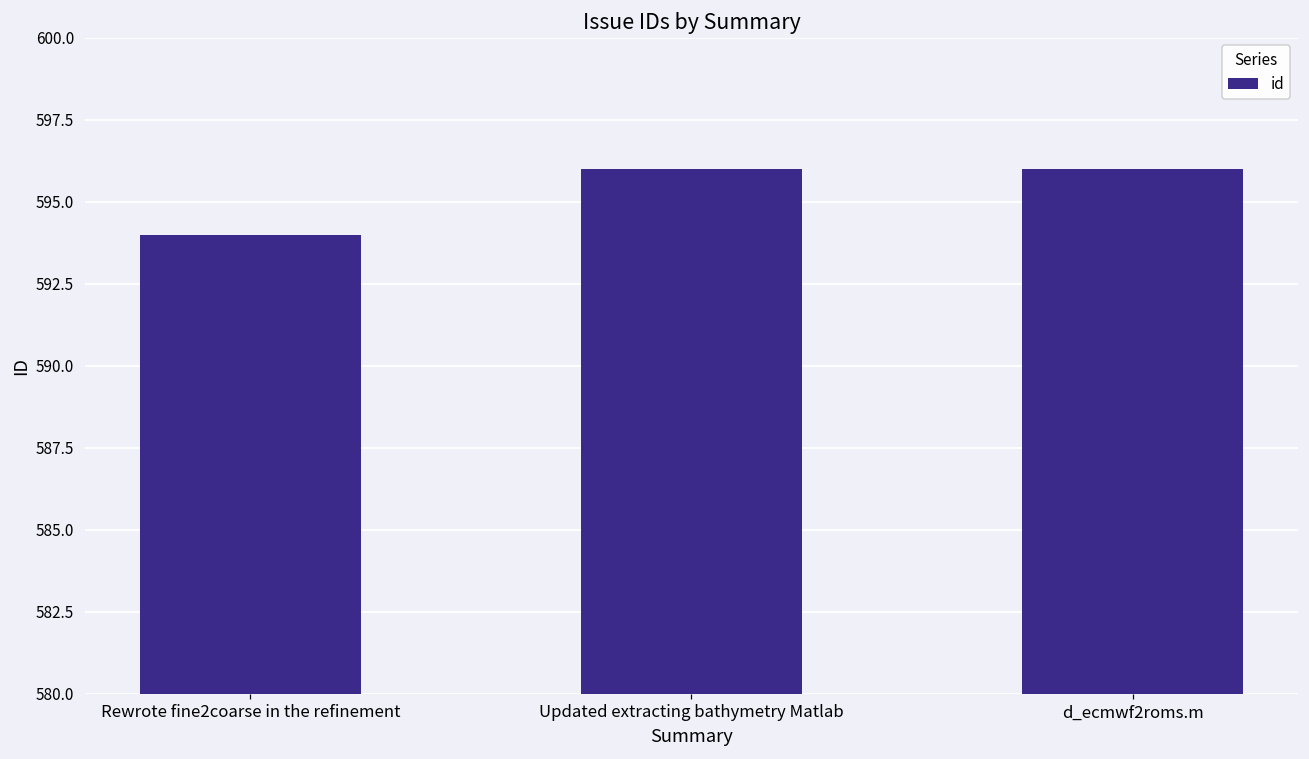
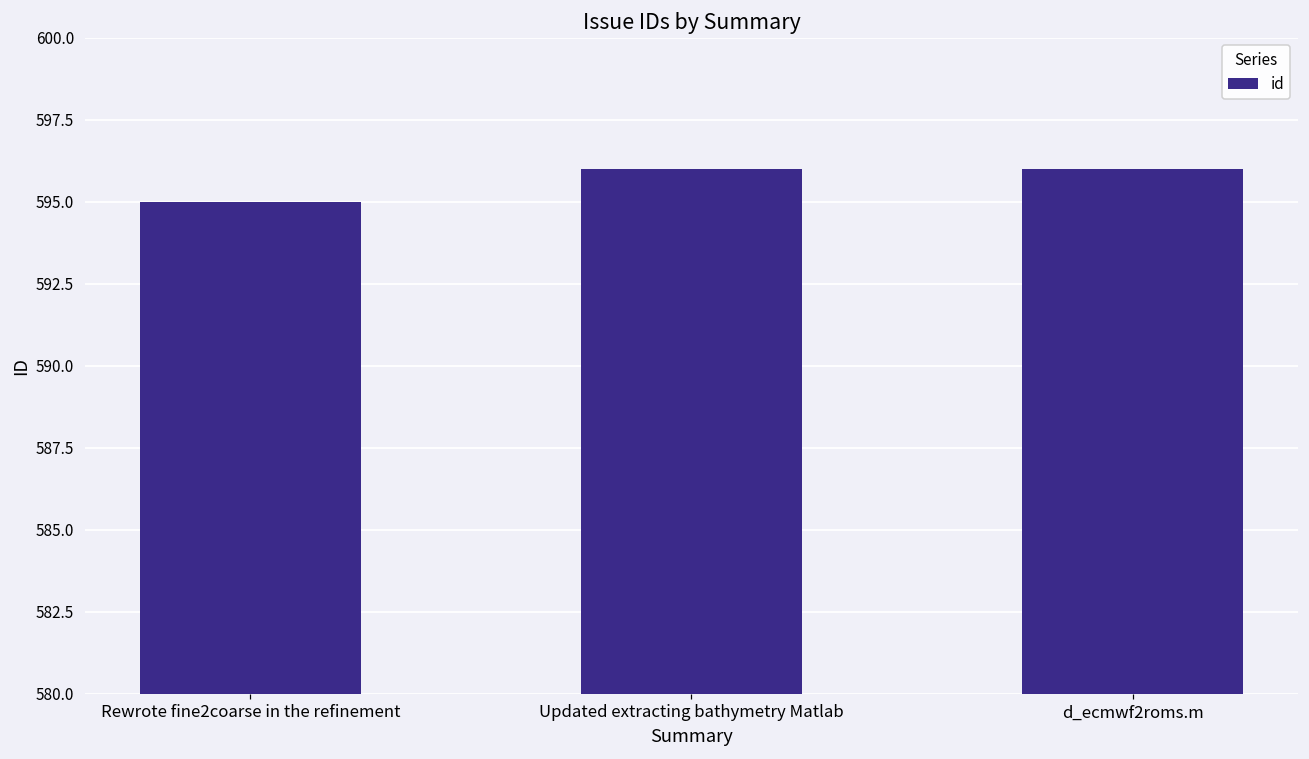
  {
-   "Rewrote fine2coarse in the refinement": 594,
+   "Rewrote fine2coarse in the refinement": 595,
    "Updated extracting bathymetry Matlab": 596,
    "d_ecmwf2roms.m": 596
  }
